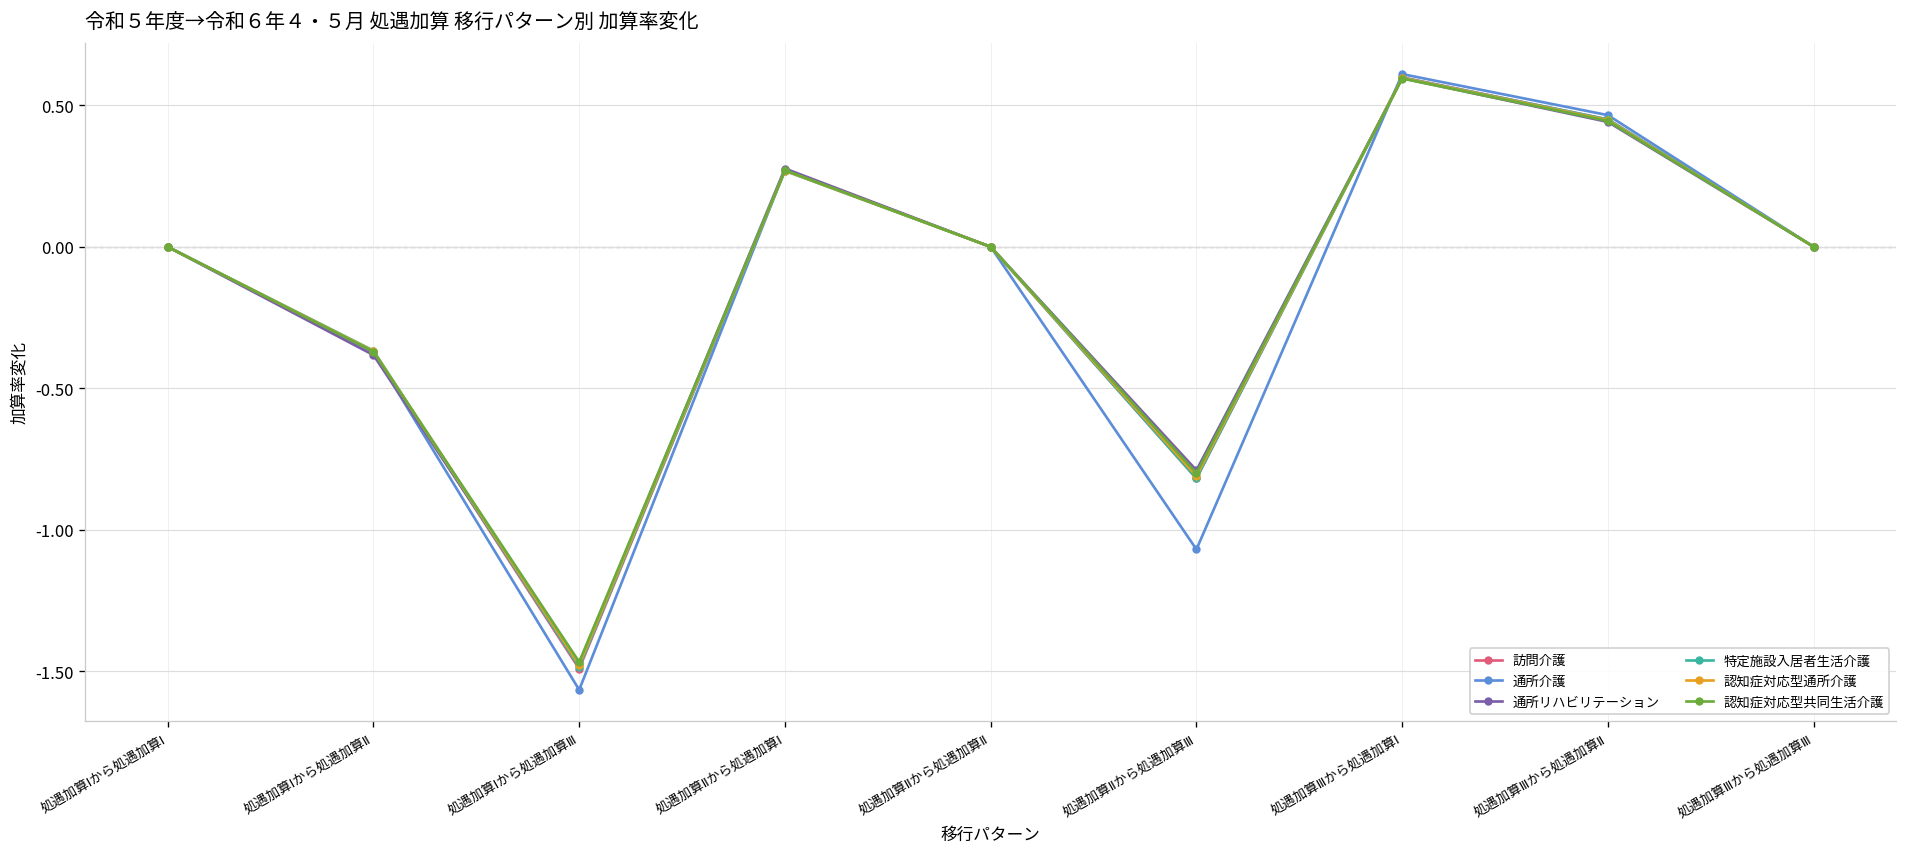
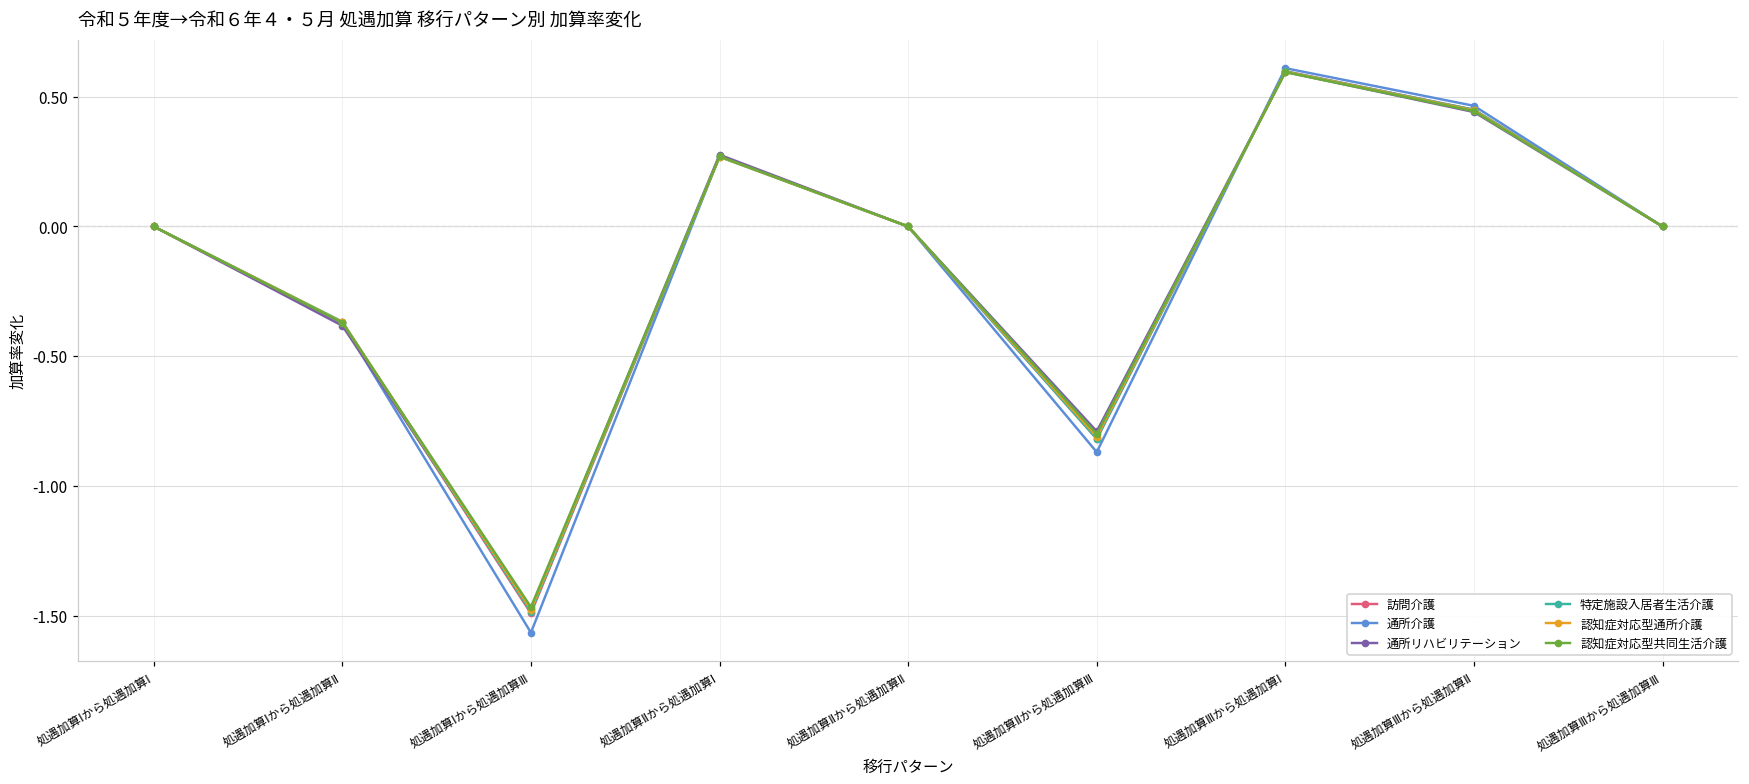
  {
    "通所介護": {
      "処遇加算Ⅰから処遇加算Ⅲ": -1.57,
-     "処遇加算Ⅱから処遇加算Ⅲ": -1.07,
+     "処遇加算Ⅱから処遇加算Ⅲ": -0.87,
      "処遇加算Ⅲから処遇加算Ⅰ": 0.61,
      "処遇加算Ⅲから処遇加算Ⅱ": 0.47
    }
  }
